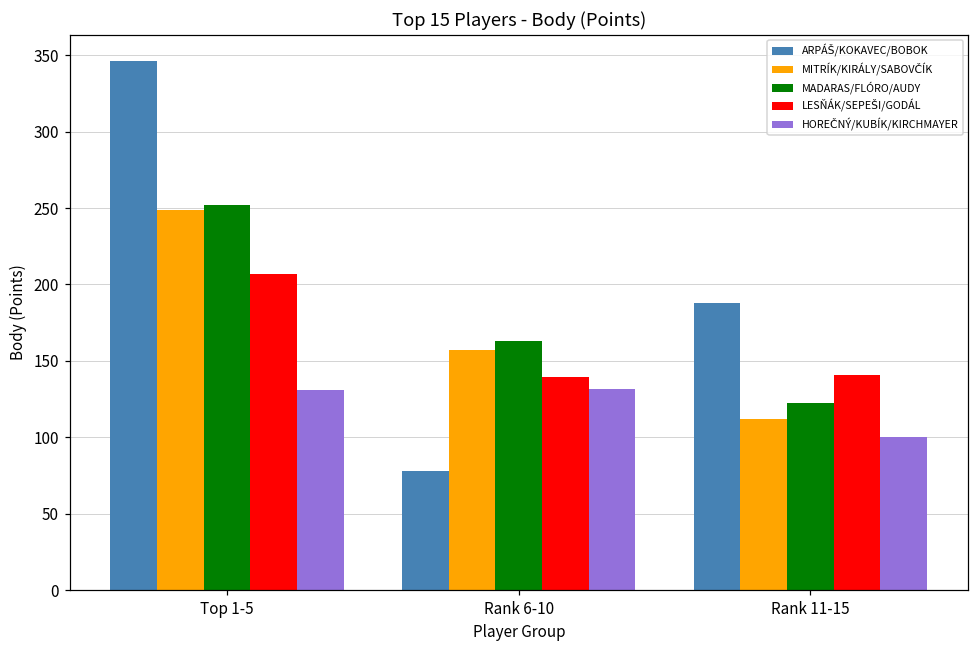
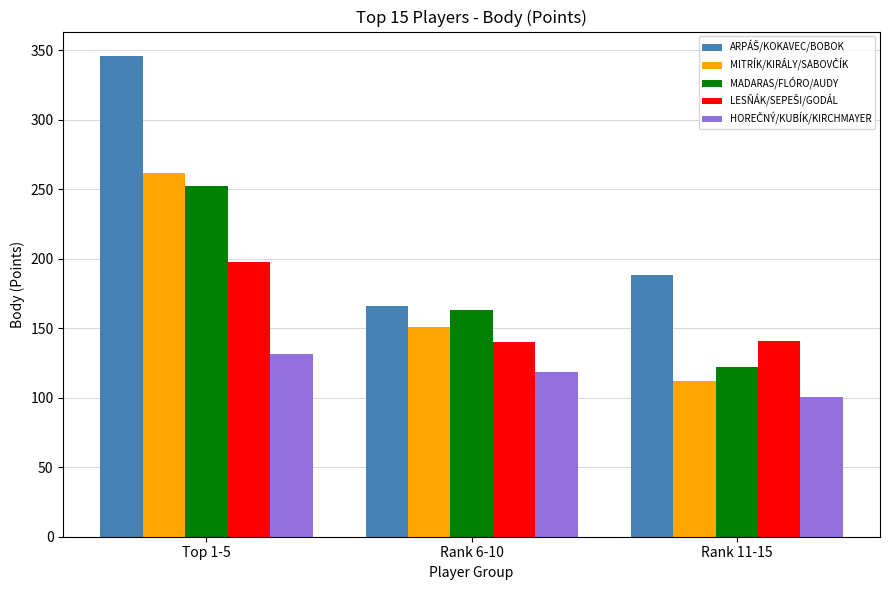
  {
    "ARPÁŠ/KOKAVEC/BOBOK": {
      "Top 1-5": 346,
-     "Rank 6-10": 78,
+     "Rank 6-10": 166,
      "Rank 11-15": 188
    },
    "MITRÍK/KIRÁLY/SABOVČÍK": {
-     "Top 1-5": 249,
-     "Rank 6-10": 157,
+     "Top 1-5": 262,
+     "Rank 6-10": 151,
      "Rank 11-15": 112
    },
    "MADARAS/FLÓRO/AUDY": {
      "Top 1-5": 252,
      "Rank 6-10": 163,
      "Rank 11-15": 122
    },
    "LESŇÁK/SEPEŠI/GODÁL": {
-     "Top 1-5": 207,
+     "Top 1-5": 198,
      "Rank 6-10": 140,
      "Rank 11-15": 141
    },
    "HOREČNÝ/KUBÍK/KIRCHMAYER": {
      "Top 1-5": 131,
-     "Rank 6-10": 132,
+     "Rank 6-10": 118,
      "Rank 11-15": 101
    }
  }
